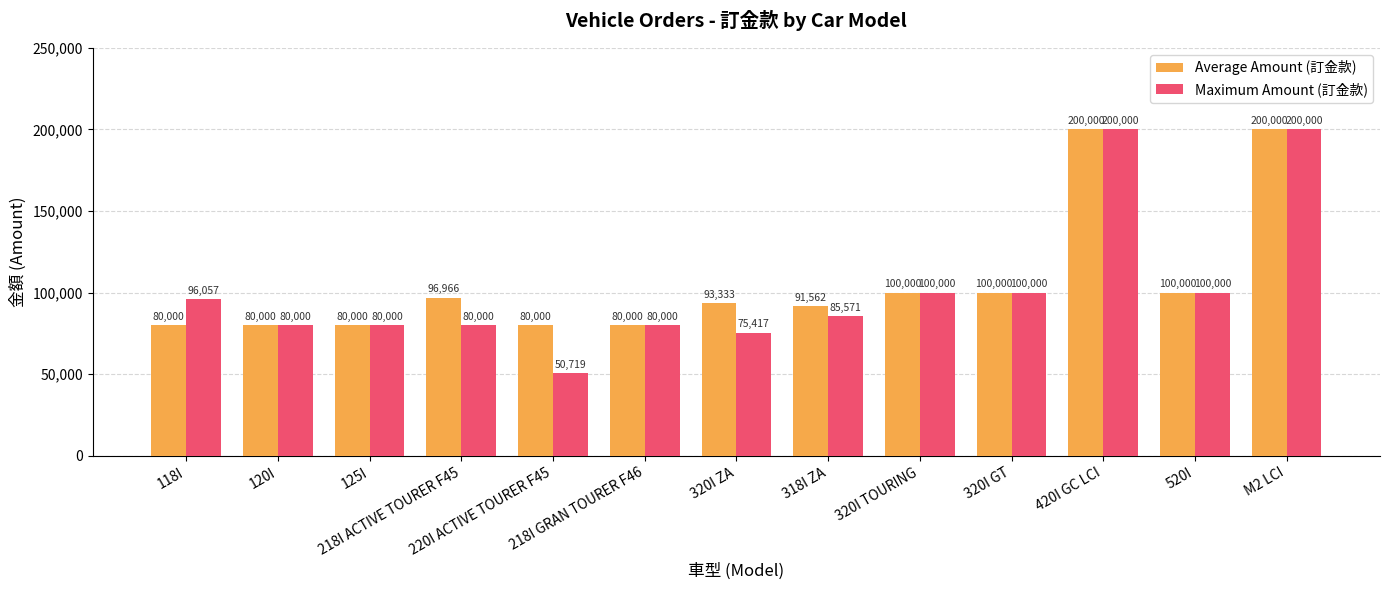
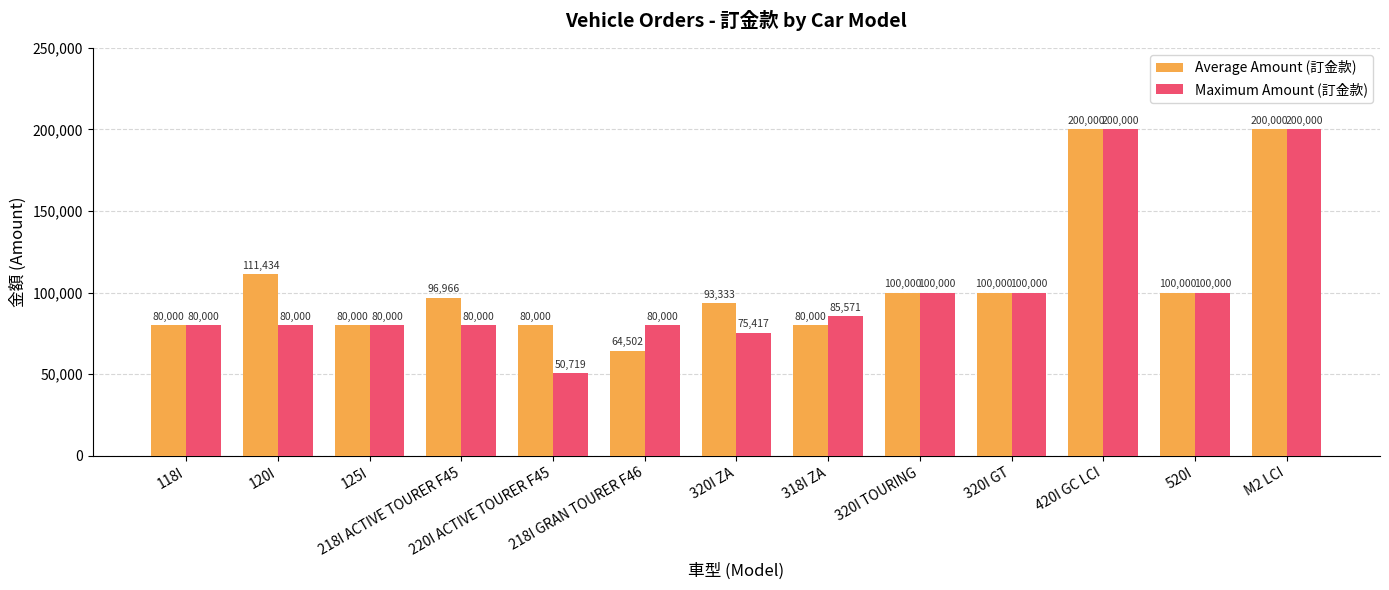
  {
    "Average Amount (訂金款)": {
      "118I": "80,000",
-     "120I": "80,000",
+     "120I": "111,434",
      "125I": "80,000",
      "218I ACTIVE TOURER F45": "96,966",
      "220I ACTIVE TOURER F45": "80,000",
-     "218I GRAN TOURER F46": "80,000",
+     "218I GRAN TOURER F46": "64,502",
      "320I ZA": "93,333",
-     "318I ZA": "91,562",
+     "318I ZA": "80,000",
      "320I TOURING": "100,000",
      "320I GT": "100,000",
      "420I GC LCI": "200,000",
      "520I": "100,000",
      "M2 LCI": "200,000"
    },
    "Maximum Amount (訂金款)": {
-     "118I": "96,057",
+     "118I": "80,000",
      "120I": "80,000",
      "125I": "80,000",
      "218I ACTIVE TOURER F45": "80,000",
      "220I ACTIVE TOURER F45": "50,719",
      "218I GRAN TOURER F46": "80,000",
      "320I ZA": "75,417",
      "318I ZA": "85,571",
      "320I TOURING": "100,000",
      "320I GT": "100,000",
      "420I GC LCI": "200,000",
      "520I": "100,000",
      "M2 LCI": "200,000"
    }
  }
